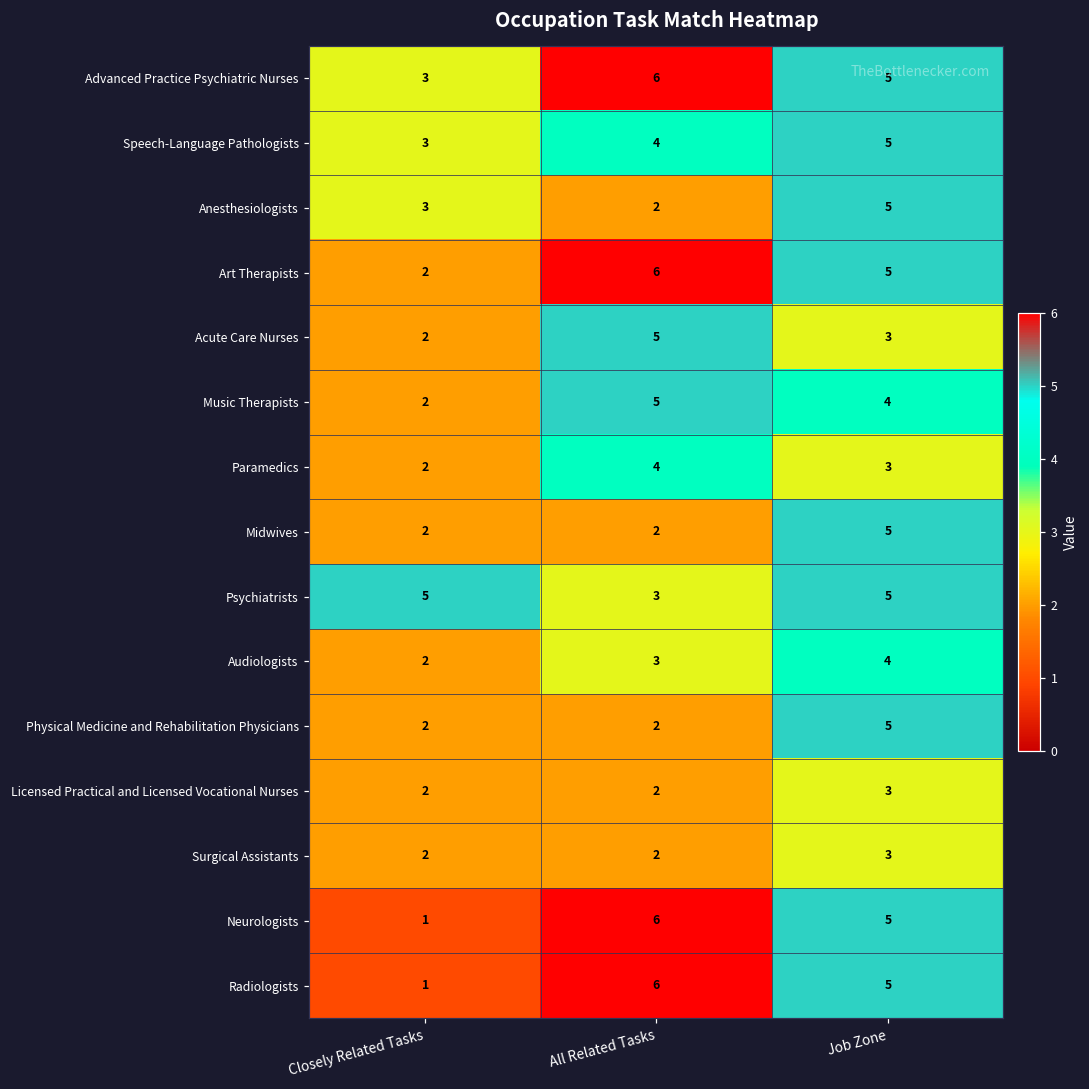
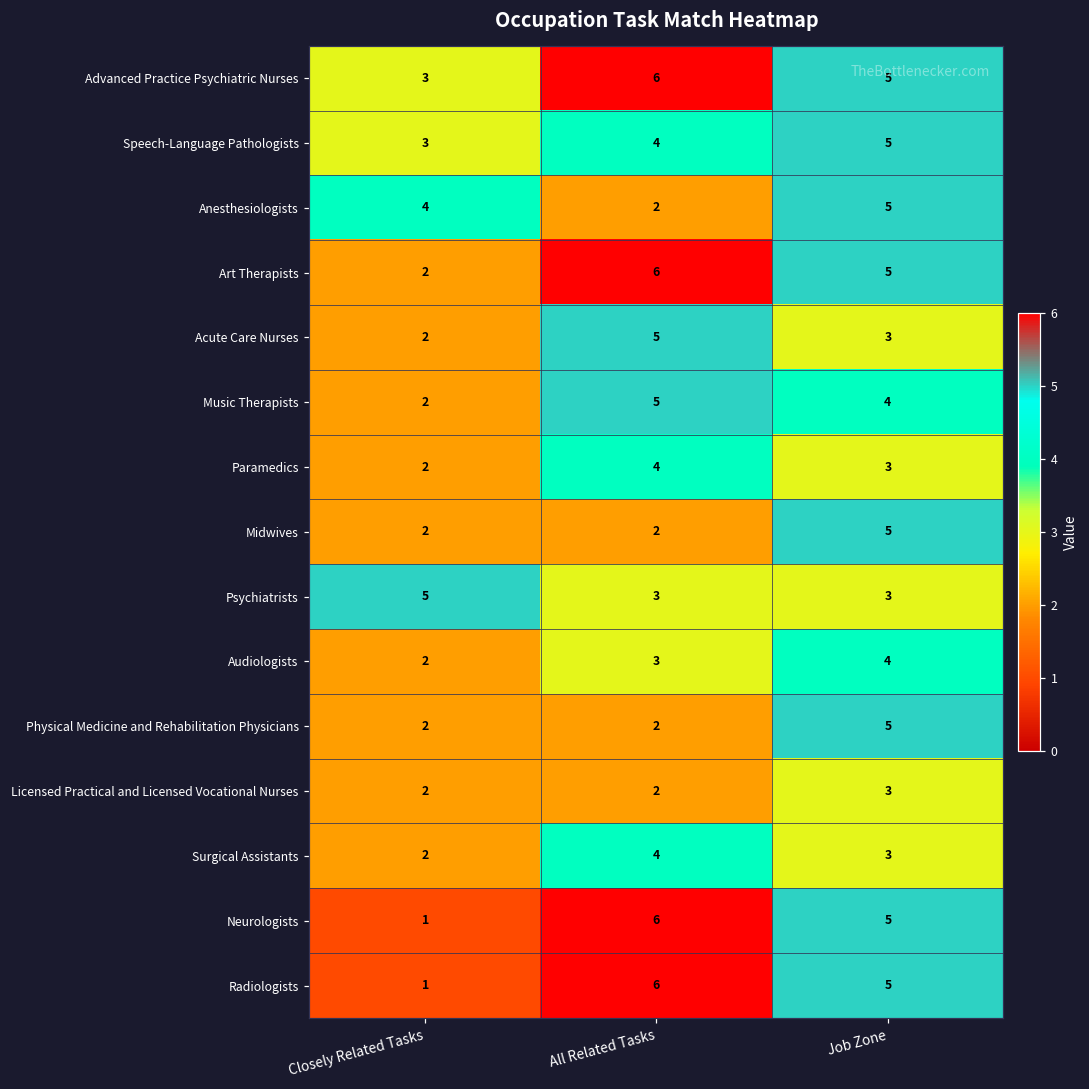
  {
    "Advanced Practice Psychiatric Nurses": {
      "Closely Related Tasks": 3,
      "All Related Tasks": 6
    },
    "Speech-Language Pathologists": {
      "Closely Related Tasks": 3,
      "All Related Tasks": 4,
      "Job Zone": 5
    },
    "Anesthesiologists": {
-     "Closely Related Tasks": 3,
+     "Closely Related Tasks": 4,
      "All Related Tasks": 2,
      "Job Zone": 5
    },
    "Art Therapists": {
      "Closely Related Tasks": 2,
      "All Related Tasks": 6,
      "Job Zone": 5
    },
    "Acute Care Nurses": {
      "Closely Related Tasks": 2,
      "All Related Tasks": 5,
      "Job Zone": 3
    },
    "Music Therapists": {
      "Closely Related Tasks": 2,
      "All Related Tasks": 5,
      "Job Zone": 4
    },
    "Paramedics": {
      "Closely Related Tasks": 2,
      "All Related Tasks": 4,
      "Job Zone": 3
    },
    "Midwives": {
      "Closely Related Tasks": 2,
      "All Related Tasks": 2,
      "Job Zone": 5
    },
    "Psychiatrists": {
      "Closely Related Tasks": 5,
      "All Related Tasks": 3,
-     "Job Zone": 5
+     "Job Zone": 3
    },
    "Audiologists": {
      "Closely Related Tasks": 2,
      "All Related Tasks": 3,
      "Job Zone": 4
    },
    "Physical Medicine and Rehabilitation Physicians": {
      "Closely Related Tasks": 2,
      "All Related Tasks": 2,
      "Job Zone": 5
    },
    "Licensed Practical and Licensed Vocational Nurses": {
      "Closely Related Tasks": 2,
      "All Related Tasks": 2,
      "Job Zone": 3
    },
    "Surgical Assistants": {
      "Closely Related Tasks": 2,
-     "All Related Tasks": 2,
+     "All Related Tasks": 4,
      "Job Zone": 3
    },
    "Neurologists": {
      "Closely Related Tasks": 1,
      "All Related Tasks": 6,
      "Job Zone": 5
    },
    "Radiologists": {
      "Closely Related Tasks": 1,
      "All Related Tasks": 6,
      "Job Zone": 5
    }
  }
